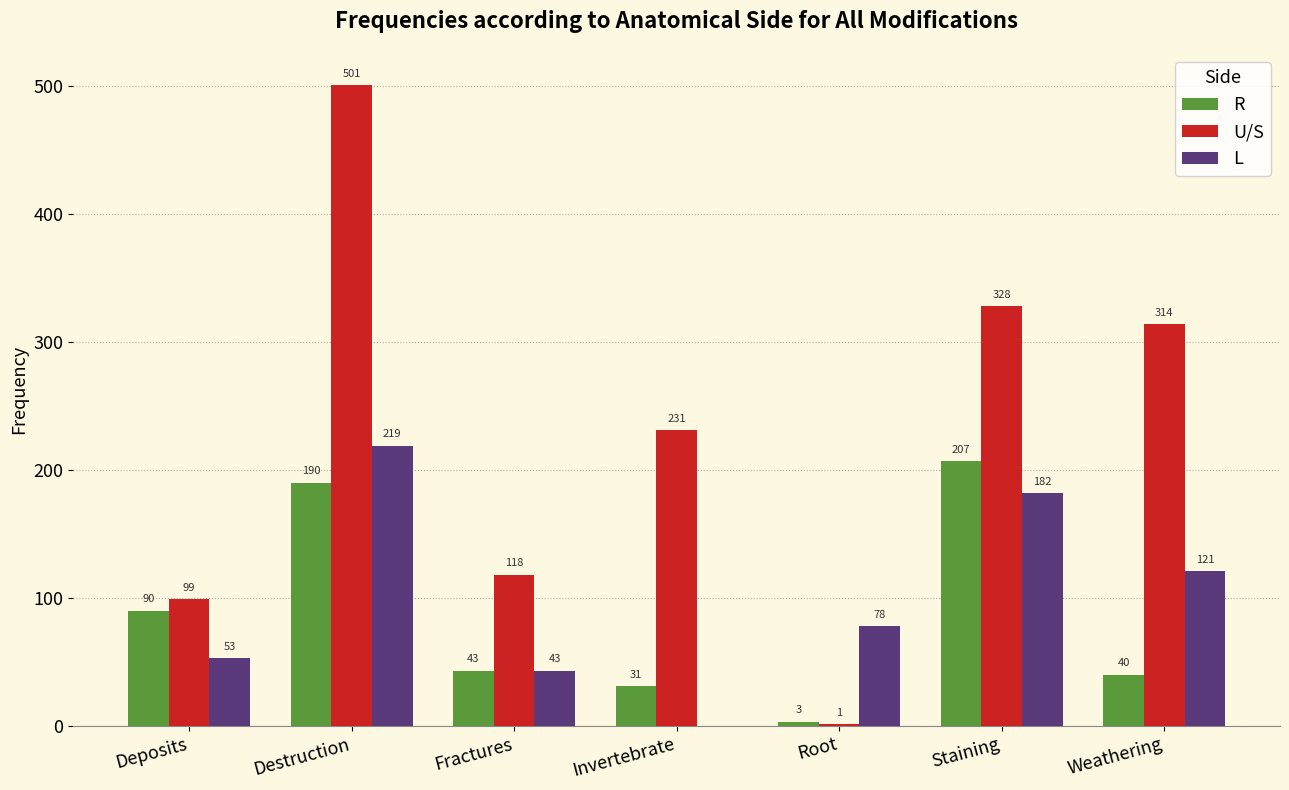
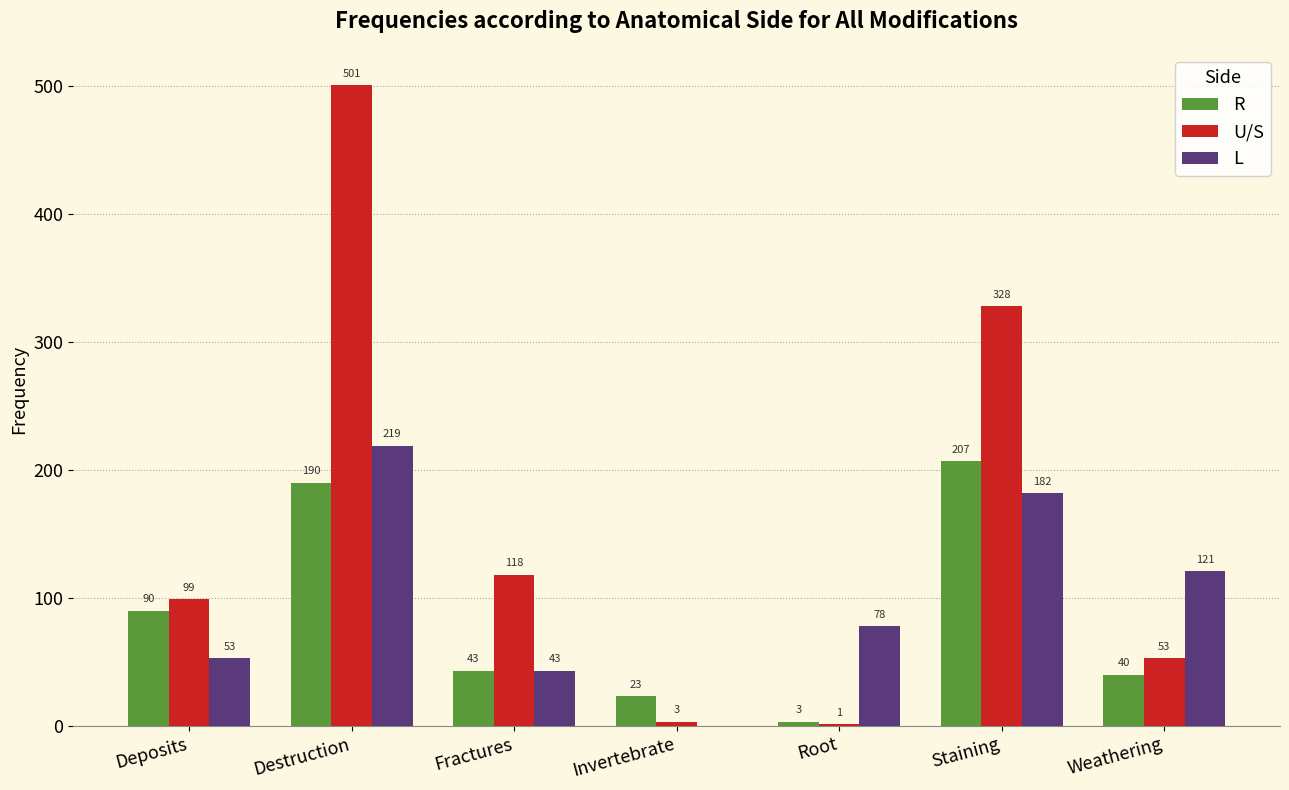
  {
    "R": {
      "Deposits": 90,
      "Destruction": 190,
      "Fractures": 43,
-     "Invertebrate": 31,
+     "Invertebrate": 23,
      "Root": 3,
      "Staining": 207,
      "Weathering": 40
    },
    "U/S": {
      "Deposits": 99,
      "Destruction": 501,
      "Fractures": 118,
-     "Invertebrate": 231,
+     "Invertebrate": 3,
      "Root": 1,
      "Staining": 328,
-     "Weathering": 314
+     "Weathering": 53
    },
    "L": {
      "Deposits": 53,
      "Destruction": 219,
      "Fractures": 43,
      "Root": 78,
      "Staining": 182,
      "Weathering": 121
    }
  }
